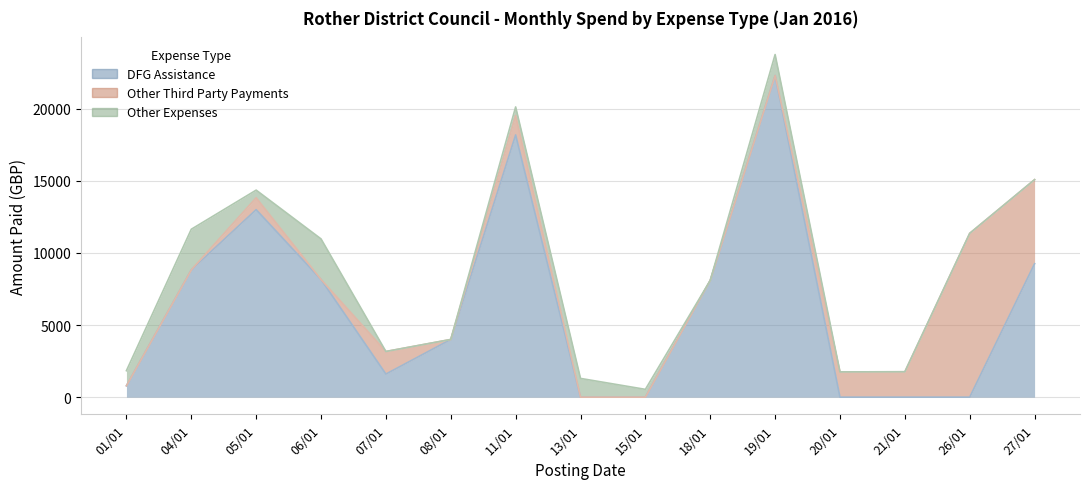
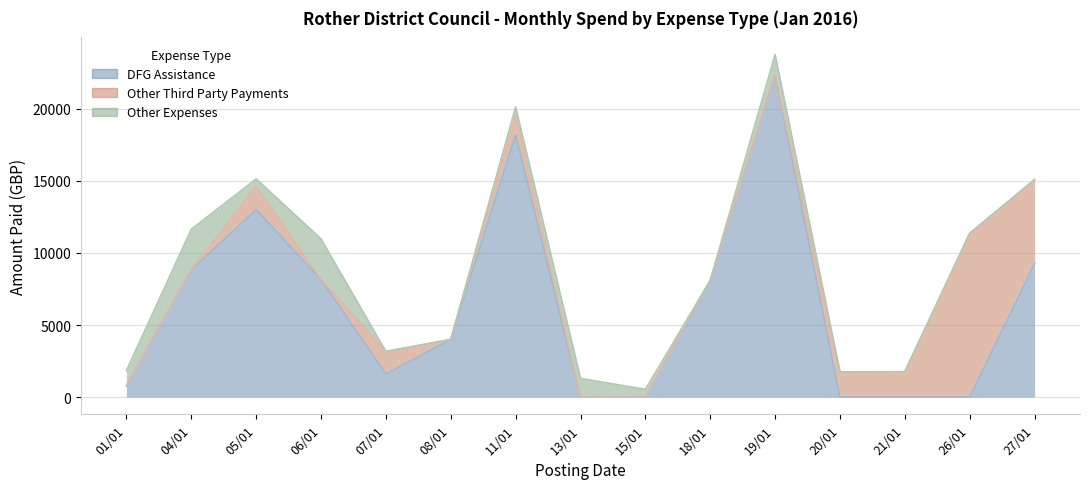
  {
    "Other Third Party Payments": {
-     "05/01": 800,
+     "05/01": 1600,
      "11/01": 1300
    }
  }
